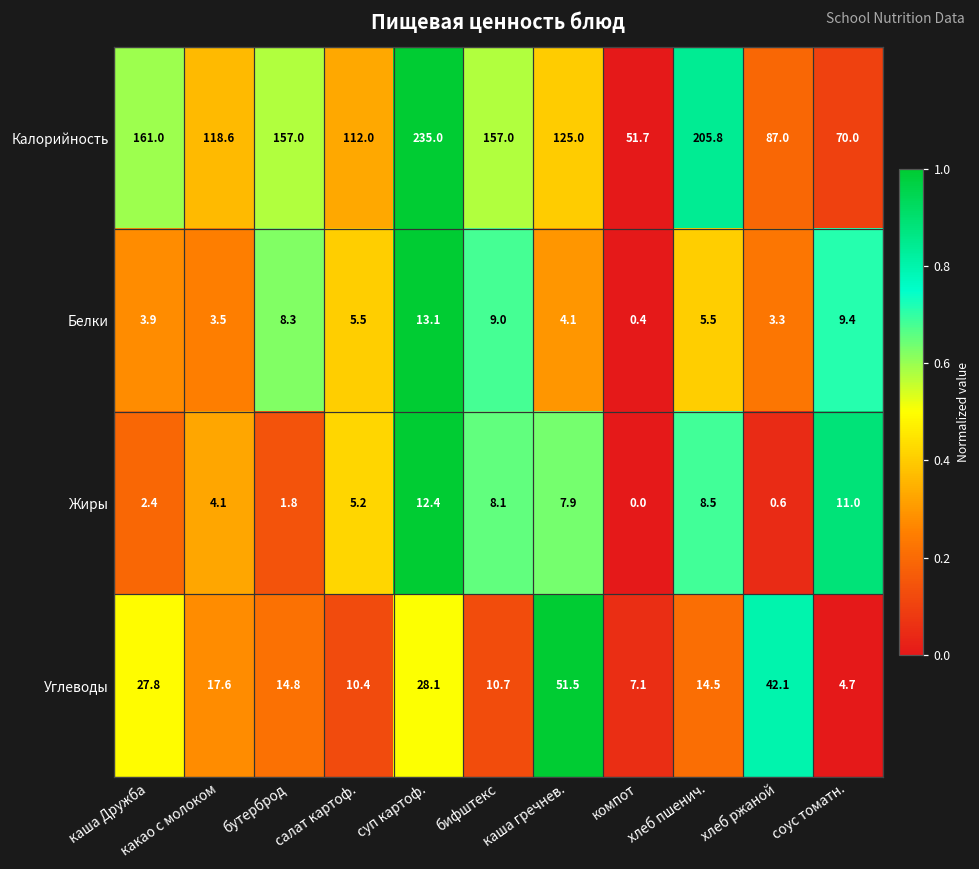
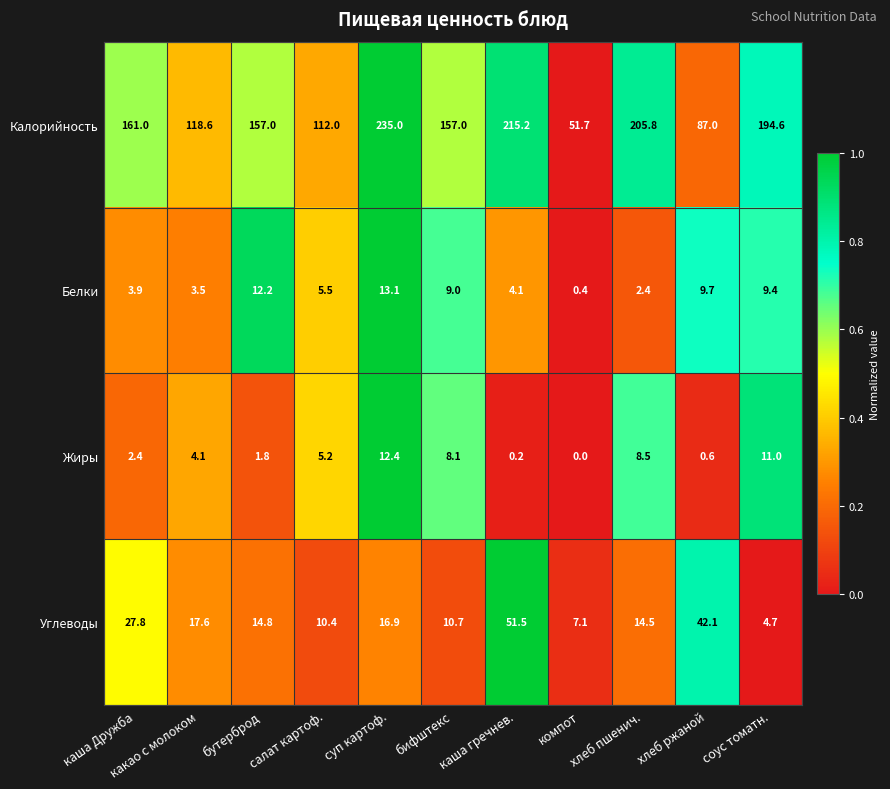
  {
    "Калорийность": {
      "каша Дружба": 161.0,
      "какао с молоком": 118.6,
      "бутерброд": 157.0,
      "салат картоф.": 112.0,
      "суп картоф.": 235.0,
      "бифштекс": 157.0,
-     "каша гречнев.": 125.0,
+     "каша гречнев.": 215.2,
      "компот": 51.7,
      "хлеб пшенич.": 205.8,
      "хлеб ржаной": 87.0,
-     "соус томатн.": 70.0
+     "соус томатн.": 194.6
    },
    "Белки": {
      "каша Дружба": 3.9,
      "какао с молоком": 3.5,
-     "бутерброд": 8.3,
+     "бутерброд": 12.2,
      "салат картоф.": 5.5,
      "суп картоф.": 13.1,
      "бифштекс": 9.0,
      "каша гречнев.": 4.1,
      "компот": 0.4,
-     "хлеб пшенич.": 5.5,
-     "хлеб ржаной": 3.3,
+     "хлеб пшенич.": 2.4,
+     "хлеб ржаной": 9.7,
      "соус томатн.": 9.4
    },
    "Жиры": {
      "каша Дружба": 2.4,
      "какао с молоком": 4.1,
      "бутерброд": 1.8,
      "салат картоф.": 5.2,
      "суп картоф.": 12.4,
      "бифштекс": 8.1,
-     "каша гречнев.": 7.9,
+     "каша гречнев.": 0.2,
      "компот": 0.0,
      "хлеб пшенич.": 8.5,
      "хлеб ржаной": 0.6,
      "соус томатн.": 11.0
    },
    "Углеводы": {
      "каша Дружба": 27.8,
      "какао с молоком": 17.6,
      "бутерброд": 14.8,
      "салат картоф.": 10.4,
-     "суп картоф.": 28.1,
+     "суп картоф.": 16.9,
      "бифштекс": 10.7,
      "каша гречнев.": 51.5,
      "компот": 7.1,
      "хлеб пшенич.": 14.5,
      "хлеб ржаной": 42.1,
      "соус томатн.": 4.7
    }
  }
